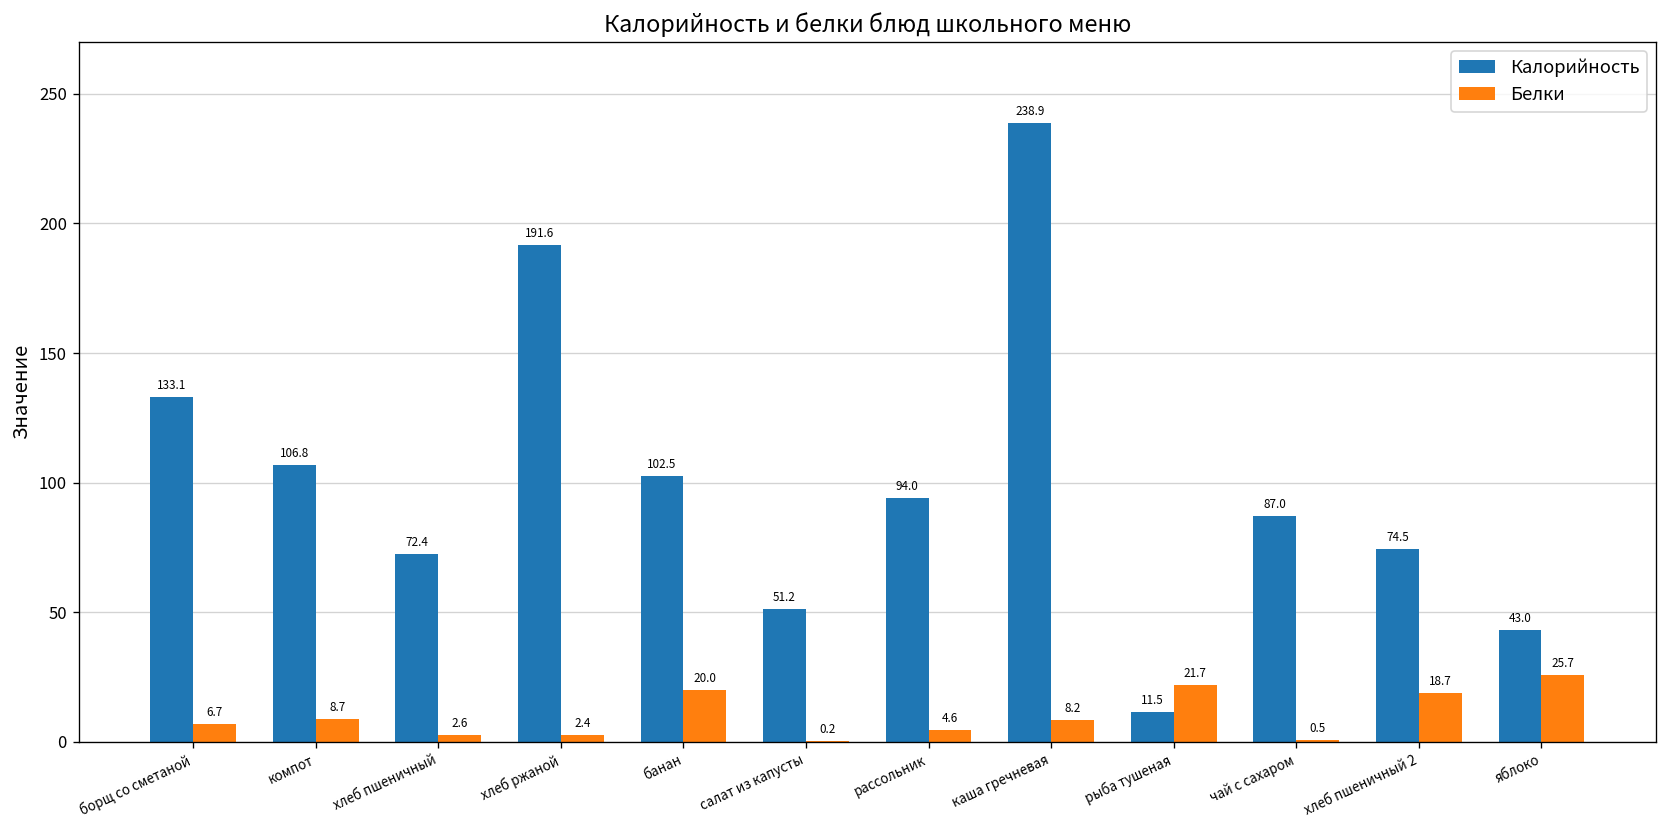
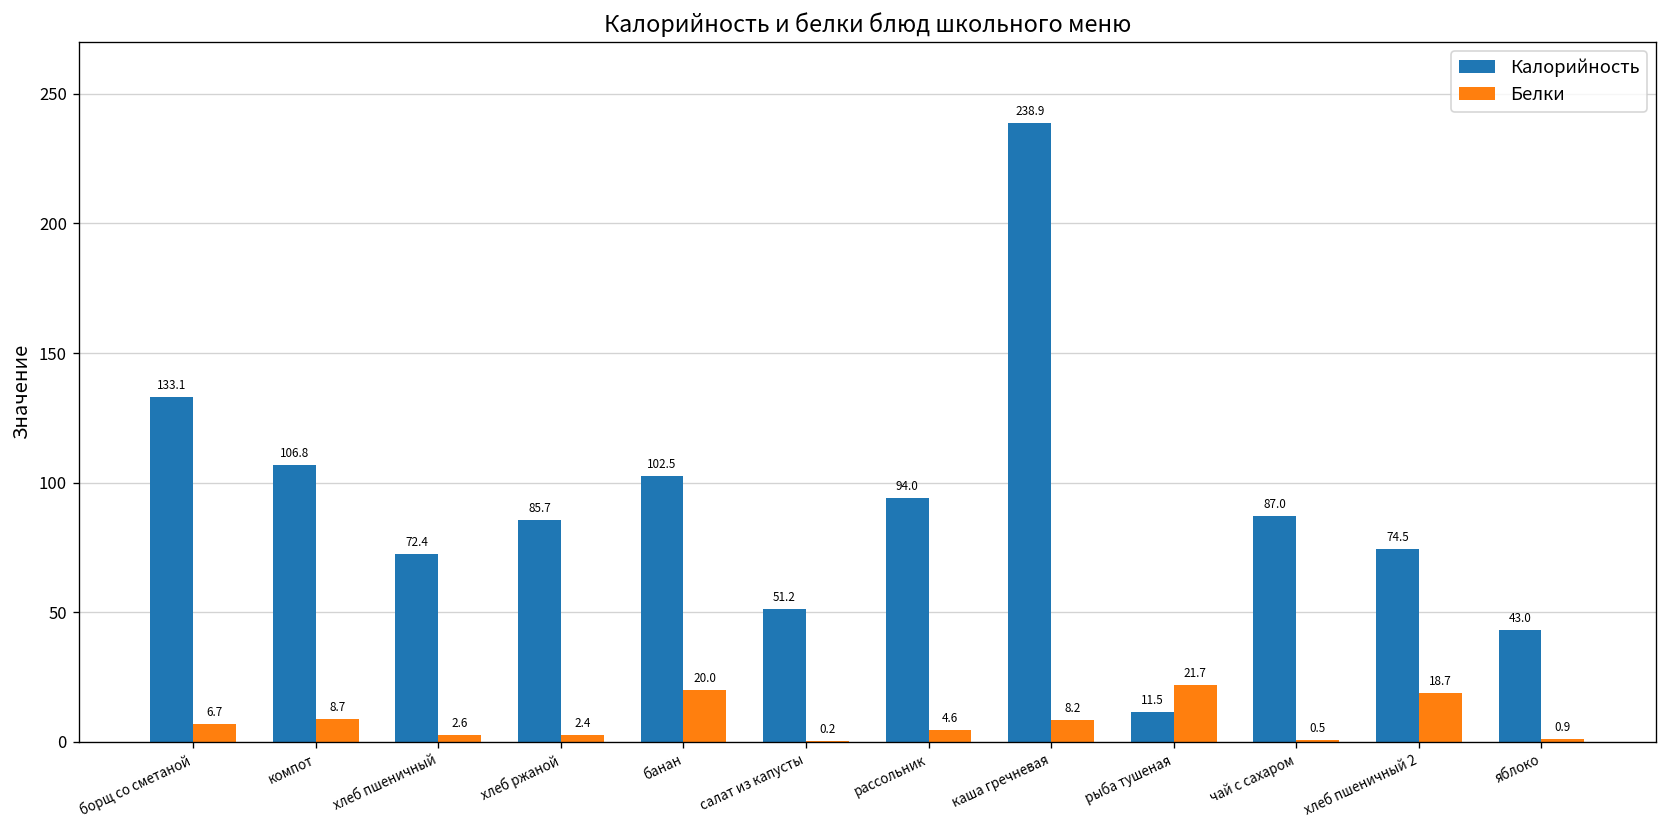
  {
    "Калорийность": {
      "борщ со сметаной": 133.1,
      "компот": 106.8,
      "хлеб пшеничный": 72.4,
-     "хлеб ржаной": 191.6,
+     "хлеб ржаной": 85.7,
      "банан": 102.5,
      "салат из капусты": 51.2,
      "рассольник": 94.0,
      "каша гречневая": 238.9,
      "рыба тушеная": 11.5,
      "чай с сахаром": 87.0,
      "хлеб пшеничный 2": 74.5,
      "яблоко": 43.0
    },
    "Белки": {
      "борщ со сметаной": 6.7,
      "компот": 8.7,
      "хлеб пшеничный": 2.6,
      "хлеб ржаной": 2.4,
      "банан": 20.0,
      "салат из капусты": 0.2,
      "рассольник": 4.6,
      "каша гречневая": 8.2,
      "рыба тушеная": 21.7,
      "чай с сахаром": 0.5,
      "хлеб пшеничный 2": 18.7,
-     "яблоко": 25.7
+     "яблоко": 0.9
    }
  }
